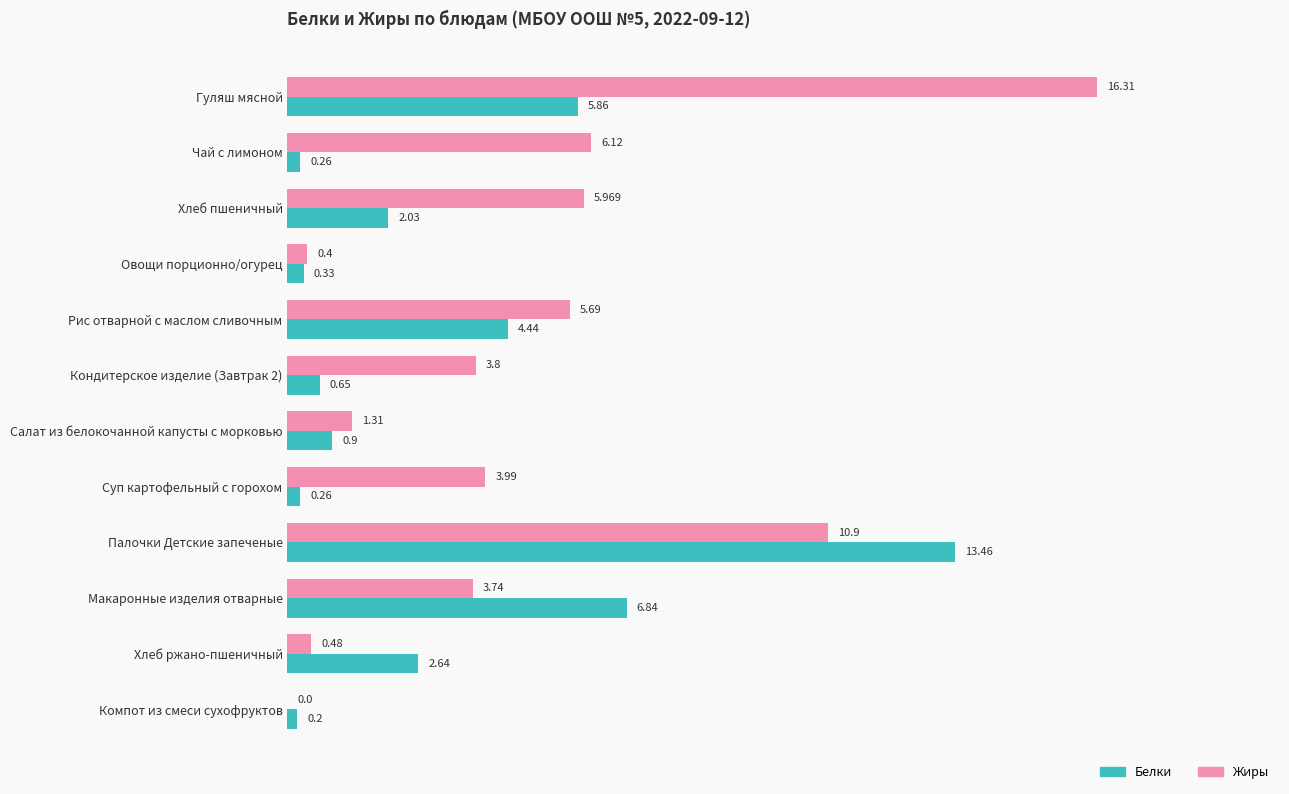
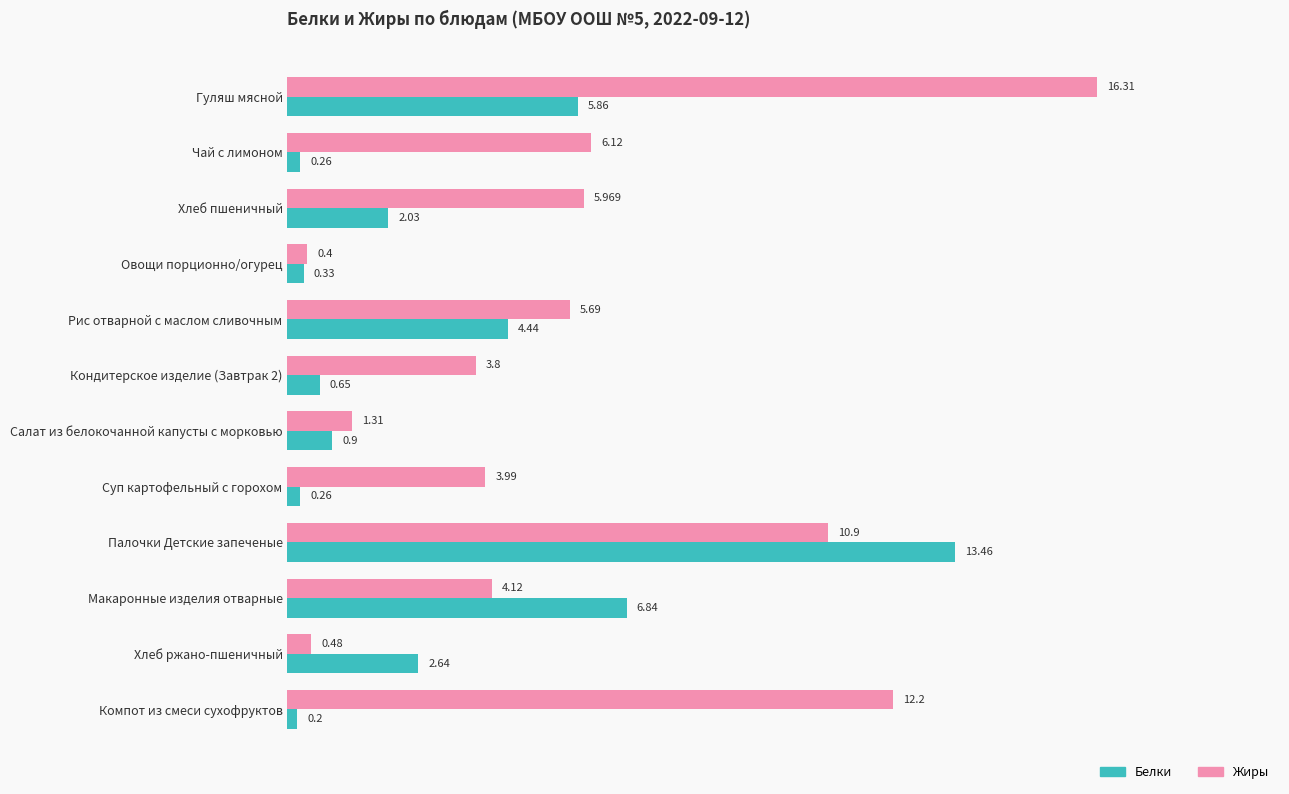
  {
    "Белки": {
      "Гуляш мясной": 5.86,
      "Чай с лимоном": 0.26,
      "Хлеб пшеничный": 2.03,
      "Овощи порционно/огурец": 0.33,
      "Рис отварной с маслом сливочным": 4.44,
      "Кондитерское изделие (Завтрак 2)": 0.65,
      "Салат из белокочанной капусты с морковью": 0.9,
      "Суп картофельный с горохом": 0.26,
      "Палочки Детские запеченые": 13.46,
      "Макаронные изделия отварные": 6.84,
      "Хлеб ржано-пшеничный": 2.64,
      "Компот из смеси сухофруктов": 0.2
    },
    "Жиры": {
      "Гуляш мясной": 16.31,
      "Чай с лимоном": 6.12,
      "Хлеб пшеничный": 5.969,
      "Овощи порционно/огурец": 0.4,
      "Рис отварной с маслом сливочным": 5.69,
      "Кондитерское изделие (Завтрак 2)": 3.8,
      "Салат из белокочанной капусты с морковью": 1.31,
      "Суп картофельный с горохом": 3.99,
      "Палочки Детские запеченые": 10.9,
-     "Макаронные изделия отварные": 3.74,
+     "Макаронные изделия отварные": 4.12,
      "Хлеб ржано-пшеничный": 0.48,
-     "Компот из смеси сухофруктов": 0.0
+     "Компот из смеси сухофруктов": 12.2
    }
  }
